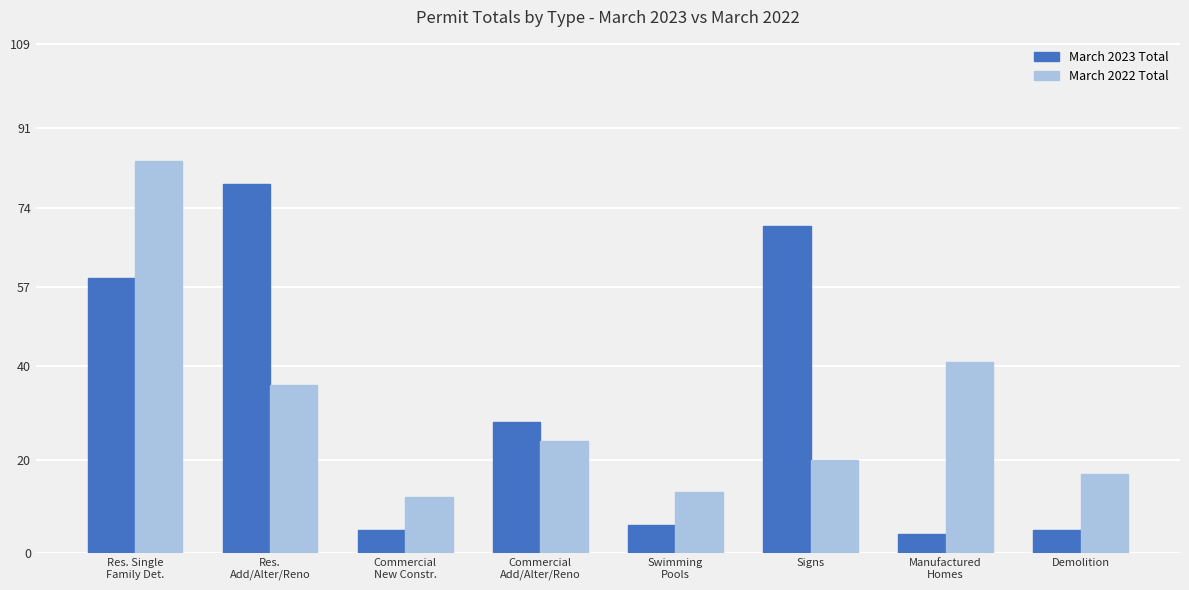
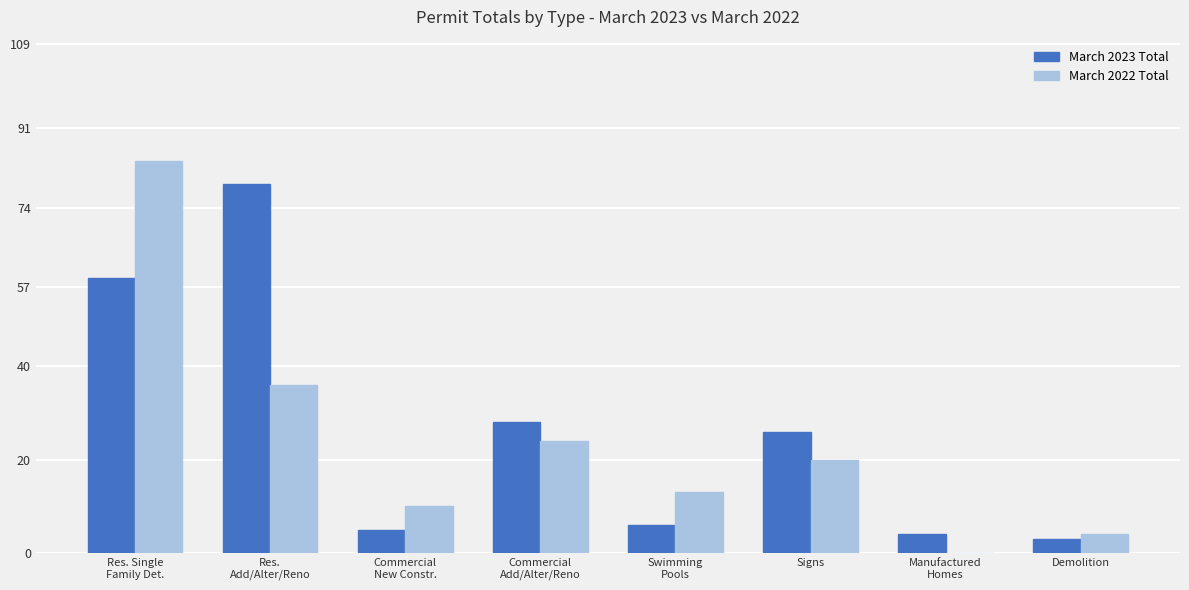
  {
    "March 2023 Total": {
      "Res. Single Family Det.": 59,
      "Res. Add/Alter/Reno": 79,
      "Commercial New Constr.": 5,
      "Commercial Add/Alter/Reno": 28,
      "Swimming Pools": 6,
-     "Signs": 70,
+     "Signs": 26,
      "Manufactured Homes": 4,
-     "Demolition": 5
+     "Demolition": 3
    },
    "March 2022 Total": {
      "Res. Single Family Det.": 84,
      "Res. Add/Alter/Reno": 36,
-     "Commercial New Constr.": 12,
+     "Commercial New Constr.": 10,
      "Commercial Add/Alter/Reno": 24,
      "Swimming Pools": 13,
      "Signs": 20,
-     "Manufactured Homes": 41,
-     "Demolition": 17
+     "Manufactured Homes": 0,
+     "Demolition": 4
    }
  }
